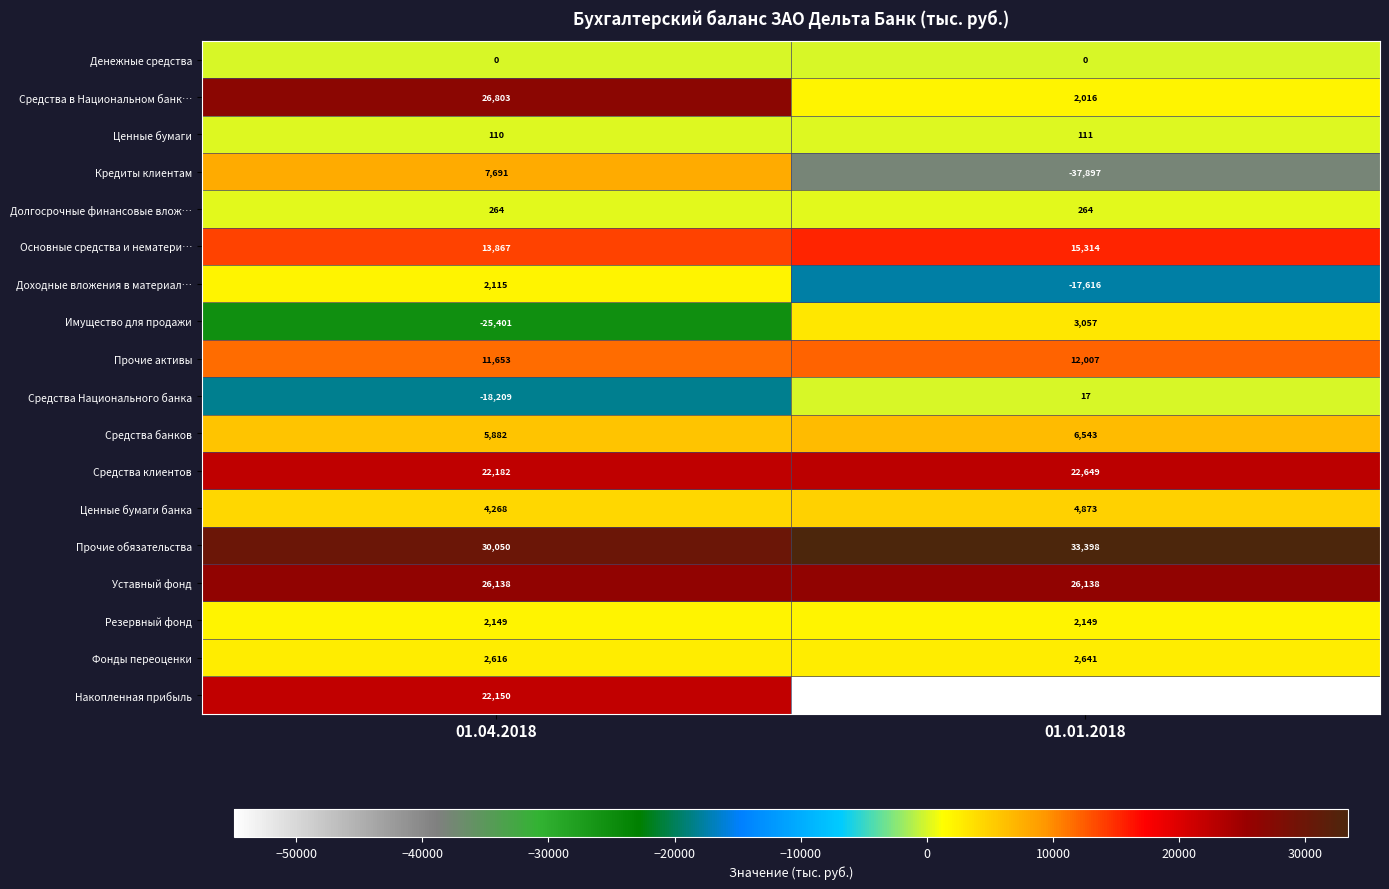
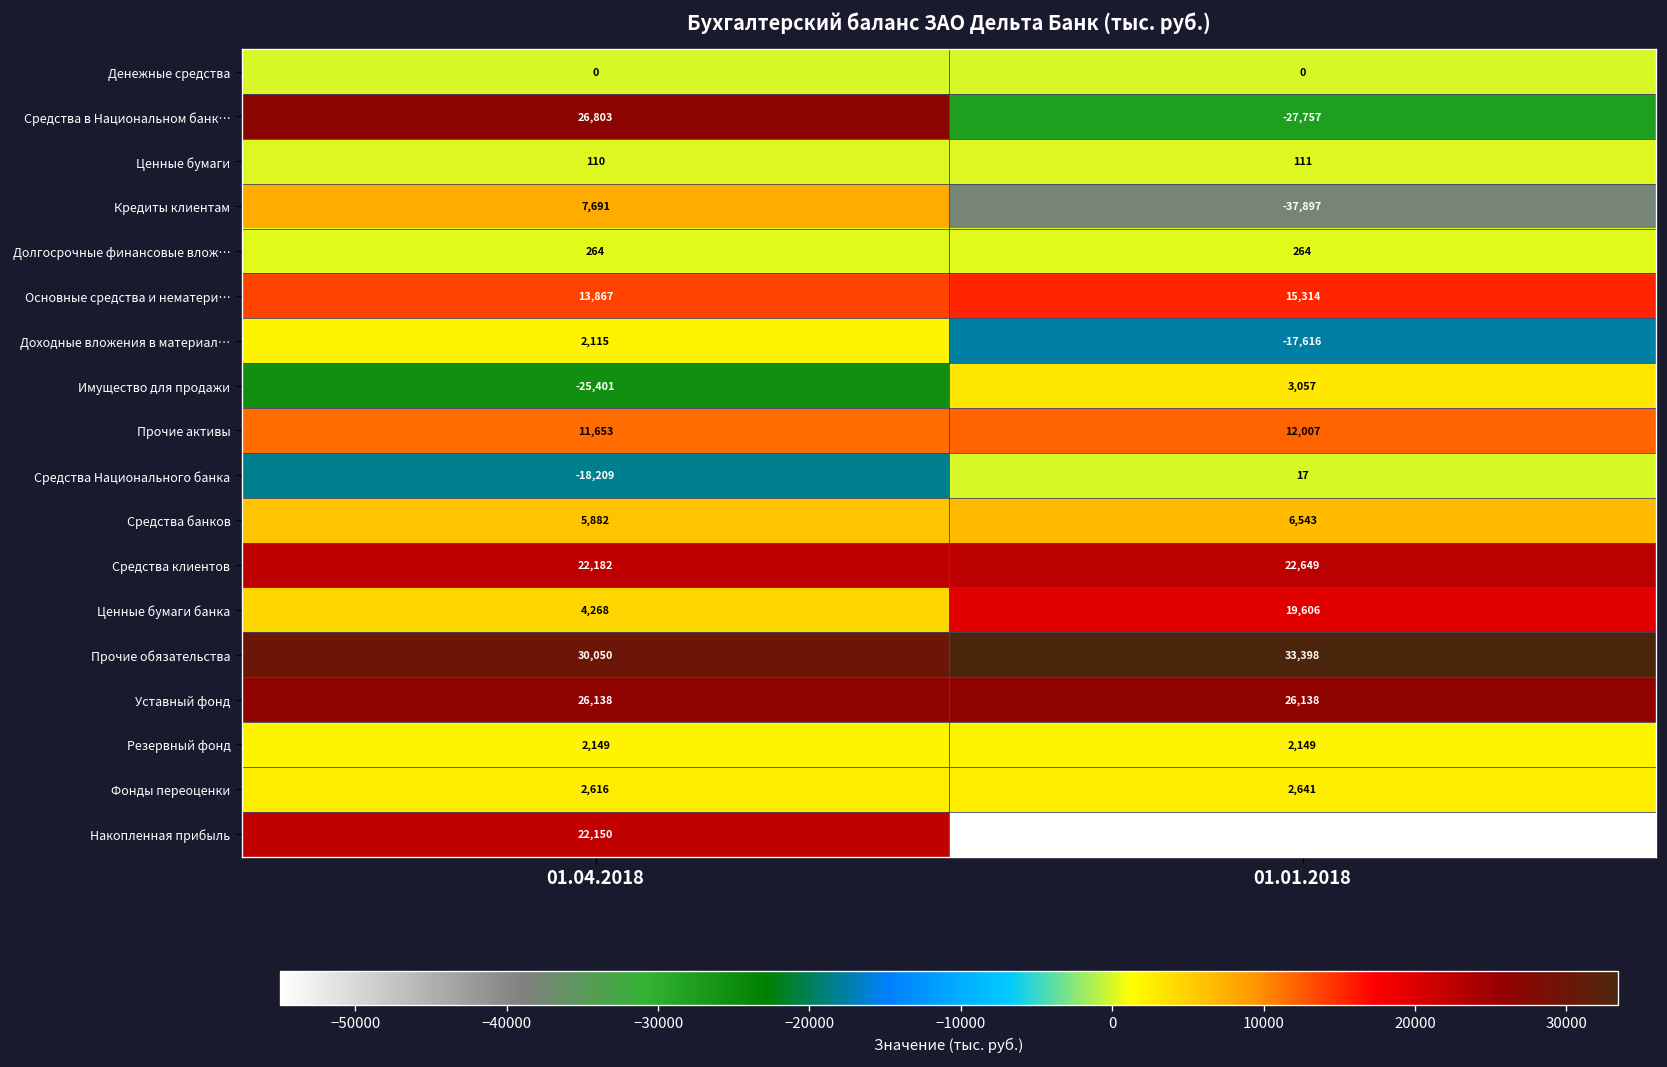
  {
    "Денежные средства": {
      "01.04.2018": "0",
      "01.01.2018": "0"
    },
    "Средства в Национальном банк…": {
      "01.04.2018": "26,803",
-     "01.01.2018": "2,016"
+     "01.01.2018": "-27,757"
    },
    "Ценные бумаги": {
      "01.04.2018": "110",
      "01.01.2018": "111"
    },
    "Кредиты клиентам": {
      "01.04.2018": "7,691",
      "01.01.2018": "-37,897"
    },
    "Долгосрочные финансовые влож…": {
      "01.04.2018": "264",
      "01.01.2018": "264"
    },
    "Основные средства и нематери…": {
      "01.04.2018": "13,867",
      "01.01.2018": "15,314"
    },
    "Доходные вложения в материал…": {
      "01.04.2018": "2,115",
      "01.01.2018": "-17,616"
    },
    "Имущество для продажи": {
      "01.04.2018": "-25,401",
      "01.01.2018": "3,057"
    },
    "Прочие активы": {
      "01.04.2018": "11,653",
      "01.01.2018": "12,007"
    },
    "Средства Национального банка": {
      "01.04.2018": "-18,209",
      "01.01.2018": "17"
    },
    "Средства банков": {
      "01.04.2018": "5,882",
      "01.01.2018": "6,543"
    },
    "Средства клиентов": {
      "01.04.2018": "22,182",
      "01.01.2018": "22,649"
    },
    "Ценные бумаги банка": {
      "01.04.2018": "4,268",
-     "01.01.2018": "4,873"
+     "01.01.2018": "19,606"
    },
    "Прочие обязательства": {
      "01.04.2018": "30,050",
      "01.01.2018": "33,398"
    },
    "Уставный фонд": {
      "01.04.2018": "26,138",
      "01.01.2018": "26,138"
    },
    "Резервный фонд": {
      "01.04.2018": "2,149",
      "01.01.2018": "2,149"
    },
    "Фонды переоценки": {
      "01.04.2018": "2,616",
      "01.01.2018": "2,641"
    },
    "Накопленная прибыль": {
      "01.04.2018": "22,150"
    }
  }
